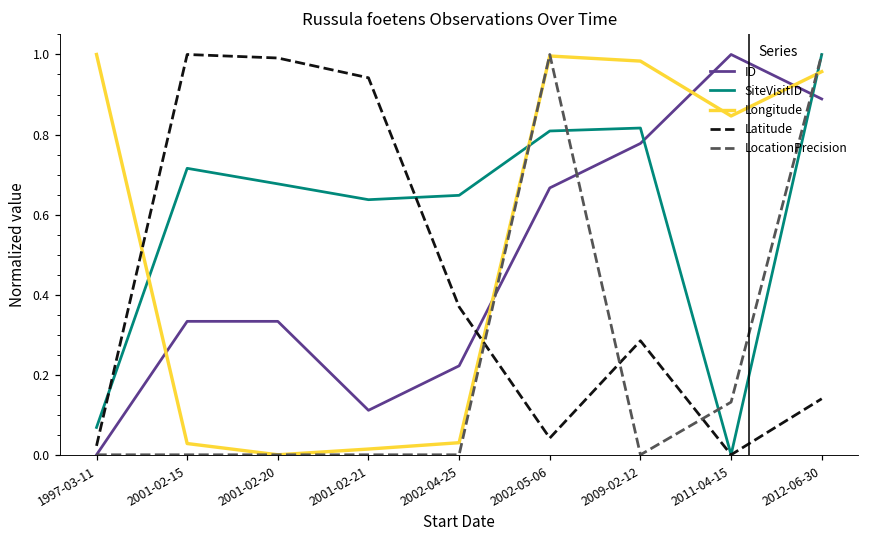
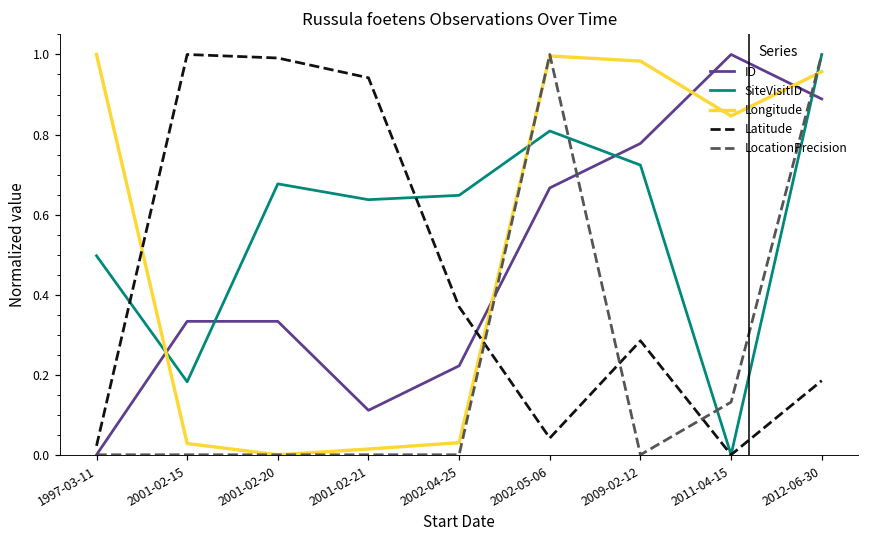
  {
    "ID": {
      "2001-02-15": 0.33,
      "2001-02-20": 0.33,
      "2001-02-21": 0.11,
      "2002-04-25": 0.22,
      "2002-05-06": 0.67,
      "2009-02-12": 0.78,
      "2011-04-15": 1.00,
      "2012-06-30": 0.89
    },
    "SiteVisitID": {
-     "1997-03-11": 0.07,
-     "2001-02-15": 0.72,
+     "1997-03-11": 0.50,
+     "2001-02-15": 0.18,
      "2001-02-20": 0.68,
      "2001-02-21": 0.64,
      "2002-04-25": 0.65,
      "2002-05-06": 0.81,
-     "2009-02-12": 0.82
+     "2009-02-12": 0.72
    },
    "Longitude": {
      "1997-03-11": 1.00,
      "2001-02-15": 0.03,
      "2001-02-21": 0.01,
      "2002-04-25": 0.03,
      "2009-02-12": 0.98,
      "2011-04-15": 0.85,
      "2012-06-30": 0.96
    },
    "Latitude": {
      "1997-03-11": 0.02,
      "2001-02-15": 1.00,
      "2001-02-20": 0.99,
      "2001-02-21": 0.94,
      "2002-04-25": 0.37,
      "2002-05-06": 0.04,
      "2009-02-12": 0.28,
-     "2012-06-30": 0.14
+     "2012-06-30": 0.19
    },
    "LocationPrecision": {
      "2001-02-15": 0.00,
      "2001-02-21": 0.00,
      "2002-04-25": 0.00,
      "2009-02-12": 0.00,
      "2011-04-15": 0.13
    }
  }
